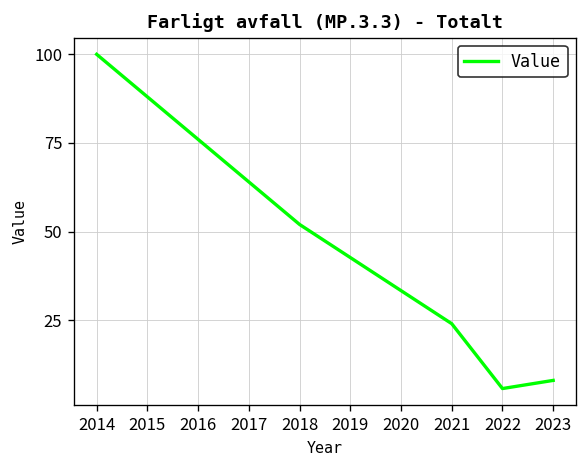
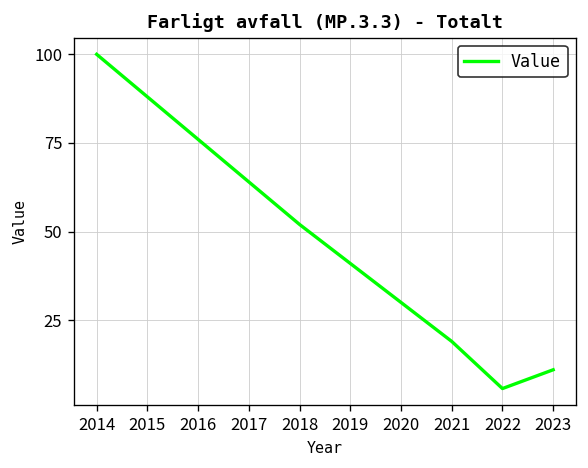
  {
    "2014": 100,
    "2018": 52,
-   "2021": 24,
+   "2021": 19,
    "2022": 6,
-   "2023": 8
+   "2023": 11
  }
